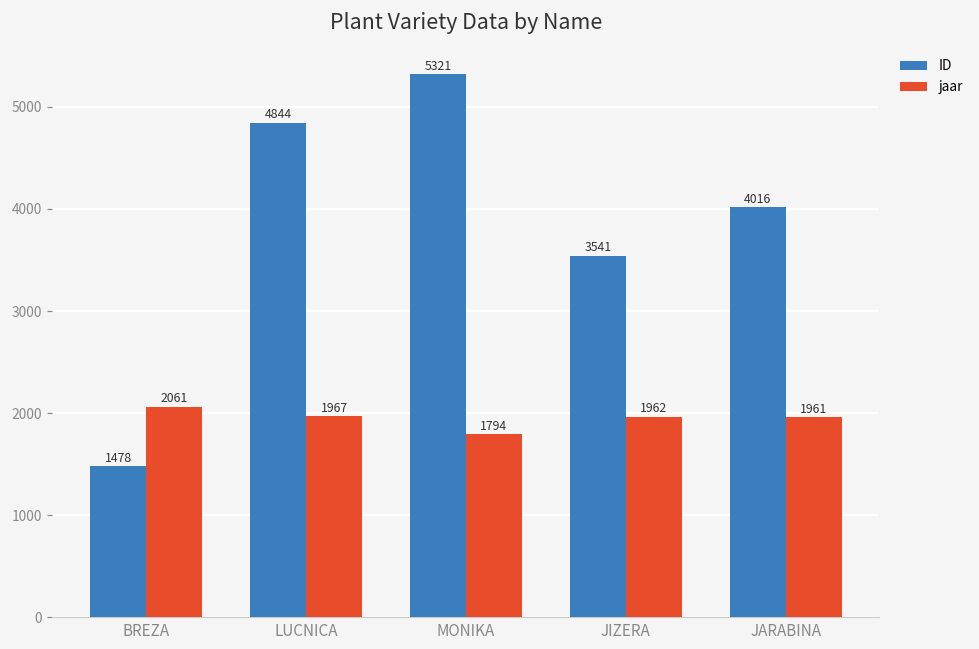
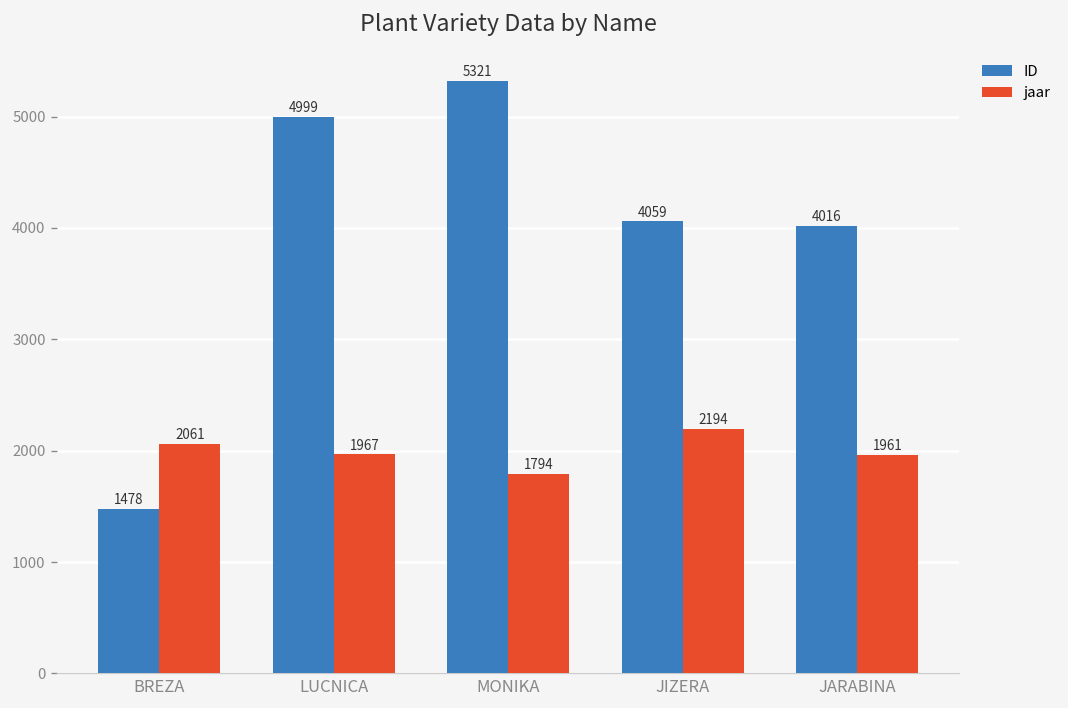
  {
    "ID": {
      "BREZA": 1478,
-     "LUCNICA": 4844,
+     "LUCNICA": 4999,
      "MONIKA": 5321,
-     "JIZERA": 3541,
+     "JIZERA": 4059,
      "JARABINA": 4016
    },
    "jaar": {
      "BREZA": 2061,
      "LUCNICA": 1967,
      "MONIKA": 1794,
-     "JIZERA": 1962,
+     "JIZERA": 2194,
      "JARABINA": 1961
    }
  }
